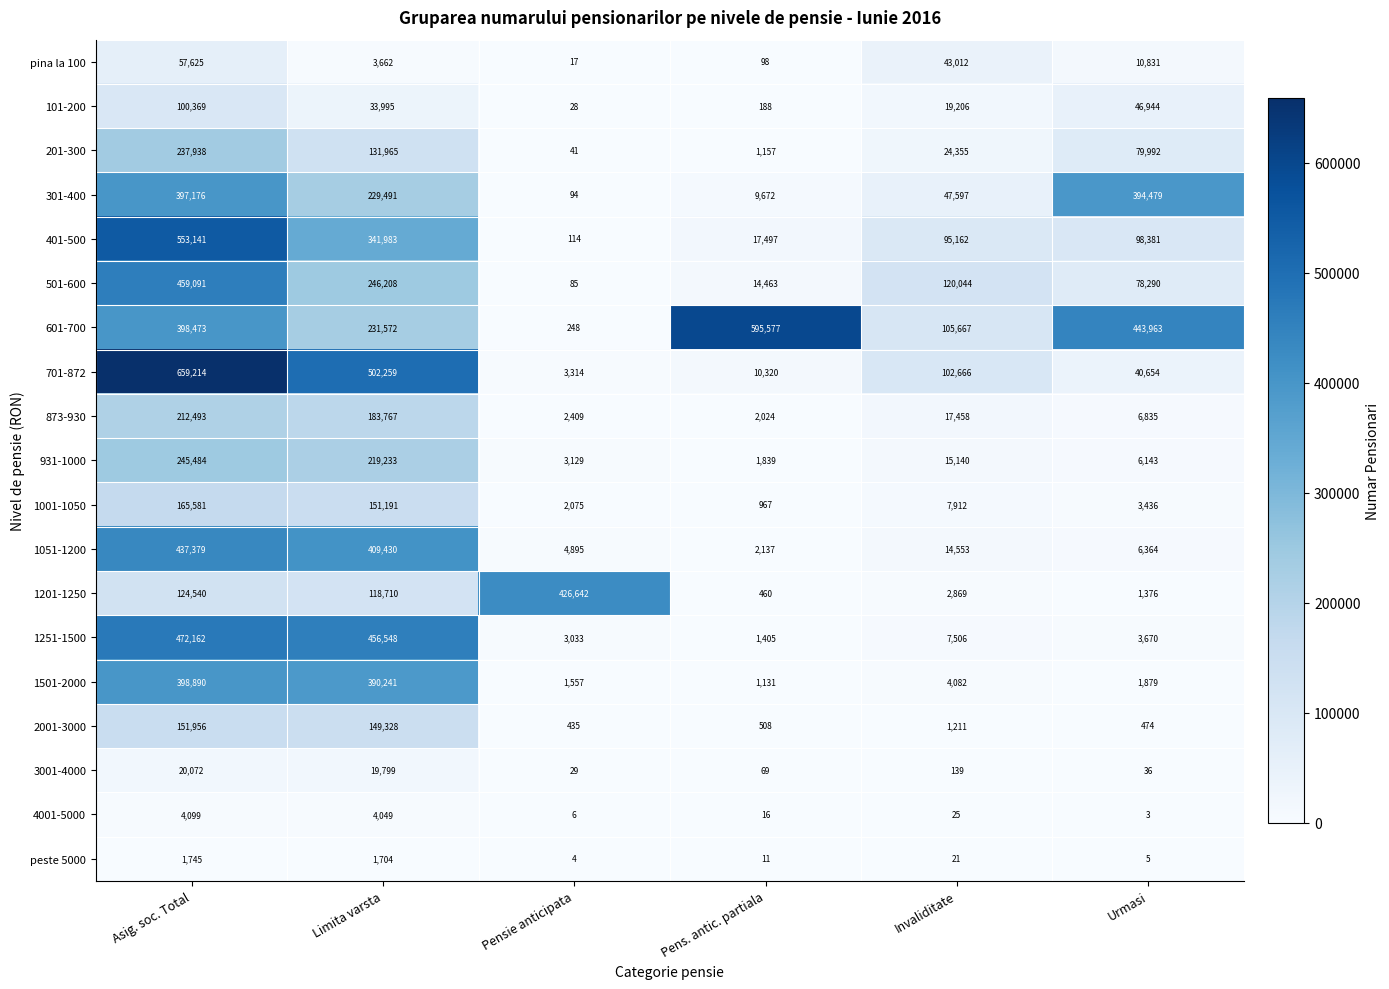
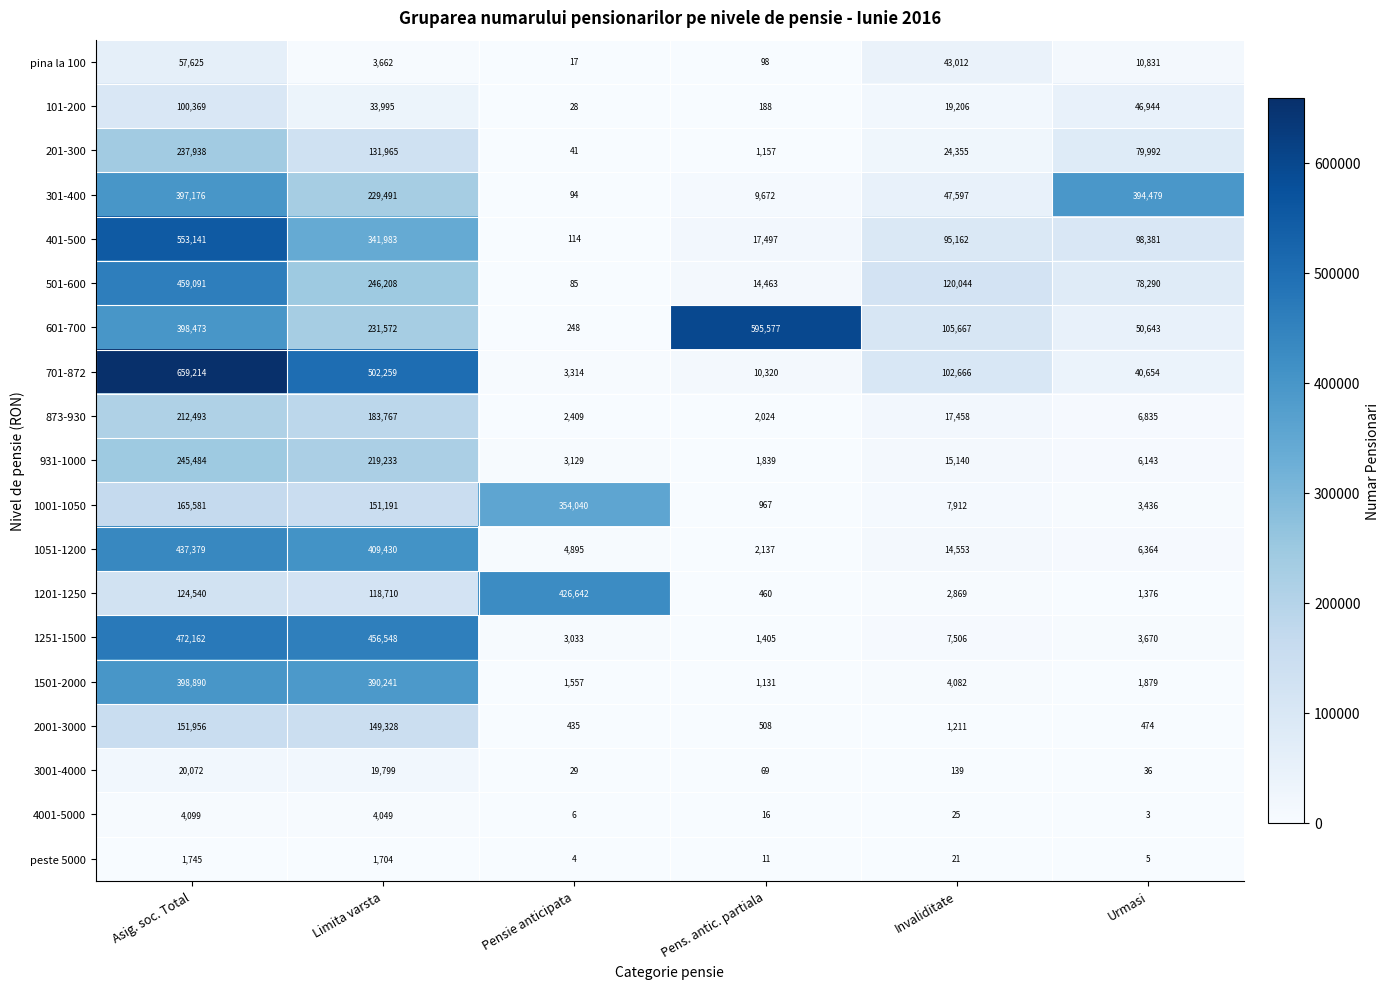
  {
    "pina la 100": {
      "Asig. soc. Total": "57,625",
      "Limita varsta": "3,662",
      "Pensie anticipata": "17",
      "Pens. antic. partiala": "98",
      "Invaliditate": "43,012",
      "Urmasi": "10,831"
    },
    "101-200": {
      "Asig. soc. Total": "100,369",
      "Limita varsta": "33,995",
      "Pensie anticipata": "28",
      "Pens. antic. partiala": "188",
      "Invaliditate": "19,206",
      "Urmasi": "46,944"
    },
    "201-300": {
      "Asig. soc. Total": "237,938",
      "Limita varsta": "131,965",
      "Pensie anticipata": "41",
      "Pens. antic. partiala": "1,157",
      "Invaliditate": "24,355",
      "Urmasi": "79,992"
    },
    "301-400": {
      "Asig. soc. Total": "397,176",
      "Limita varsta": "229,491",
      "Pensie anticipata": "94",
      "Pens. antic. partiala": "9,672",
      "Invaliditate": "47,597",
      "Urmasi": "394,479"
    },
    "401-500": {
      "Asig. soc. Total": "553,141",
      "Limita varsta": "341,983",
      "Pensie anticipata": "114",
      "Pens. antic. partiala": "17,497",
      "Invaliditate": "95,162",
      "Urmasi": "98,381"
    },
    "501-600": {
      "Asig. soc. Total": "459,091",
      "Limita varsta": "246,208",
      "Pensie anticipata": "85",
      "Pens. antic. partiala": "14,463",
      "Invaliditate": "120,044",
      "Urmasi": "78,290"
    },
    "601-700": {
      "Asig. soc. Total": "398,473",
      "Limita varsta": "231,572",
      "Pensie anticipata": "248",
      "Pens. antic. partiala": "595,577",
      "Invaliditate": "105,667",
-     "Urmasi": "443,963"
+     "Urmasi": "50,643"
    },
    "701-872": {
      "Asig. soc. Total": "659,214",
      "Limita varsta": "502,259",
      "Pensie anticipata": "3,314",
      "Pens. antic. partiala": "10,320",
      "Invaliditate": "102,666",
      "Urmasi": "40,654"
    },
    "873-930": {
      "Asig. soc. Total": "212,493",
      "Limita varsta": "183,767",
      "Pensie anticipata": "2,409",
      "Pens. antic. partiala": "2,024",
      "Invaliditate": "17,458",
      "Urmasi": "6,835"
    },
    "931-1000": {
      "Asig. soc. Total": "245,484",
      "Limita varsta": "219,233",
      "Pensie anticipata": "3,129",
      "Pens. antic. partiala": "1,839",
      "Invaliditate": "15,140",
      "Urmasi": "6,143"
    },
    "1001-1050": {
      "Asig. soc. Total": "165,581",
      "Limita varsta": "151,191",
-     "Pensie anticipata": "2,075",
+     "Pensie anticipata": "354,040",
      "Pens. antic. partiala": "967",
      "Invaliditate": "7,912",
      "Urmasi": "3,436"
    },
    "1051-1200": {
      "Asig. soc. Total": "437,379",
      "Limita varsta": "409,430",
      "Pensie anticipata": "4,895",
      "Pens. antic. partiala": "2,137",
      "Invaliditate": "14,553",
      "Urmasi": "6,364"
    },
    "1201-1250": {
      "Asig. soc. Total": "124,540",
      "Limita varsta": "118,710",
      "Pensie anticipata": "426,642",
      "Pens. antic. partiala": "460",
      "Invaliditate": "2,869",
      "Urmasi": "1,376"
    },
    "1251-1500": {
      "Asig. soc. Total": "472,162",
      "Limita varsta": "456,548",
      "Pensie anticipata": "3,033",
      "Pens. antic. partiala": "1,405",
      "Invaliditate": "7,506",
      "Urmasi": "3,670"
    },
    "1501-2000": {
      "Asig. soc. Total": "398,890",
      "Limita varsta": "390,241",
      "Pensie anticipata": "1,557",
      "Pens. antic. partiala": "1,131",
      "Invaliditate": "4,082",
      "Urmasi": "1,879"
    },
    "2001-3000": {
      "Asig. soc. Total": "151,956",
      "Limita varsta": "149,328",
      "Pensie anticipata": "435",
      "Pens. antic. partiala": "508",
      "Invaliditate": "1,211",
      "Urmasi": "474"
    },
    "3001-4000": {
      "Asig. soc. Total": "20,072",
      "Limita varsta": "19,799",
      "Pensie anticipata": "29",
      "Pens. antic. partiala": "69",
      "Invaliditate": "139",
      "Urmasi": "36"
    },
    "4001-5000": {
      "Asig. soc. Total": "4,099",
      "Limita varsta": "4,049",
      "Pensie anticipata": "6",
      "Pens. antic. partiala": "16",
      "Invaliditate": "25",
      "Urmasi": "3"
    },
    "peste 5000": {
      "Asig. soc. Total": "1,745",
      "Limita varsta": "1,704",
      "Pensie anticipata": "4",
      "Pens. antic. partiala": "11",
      "Invaliditate": "21",
      "Urmasi": "5"
    }
  }
